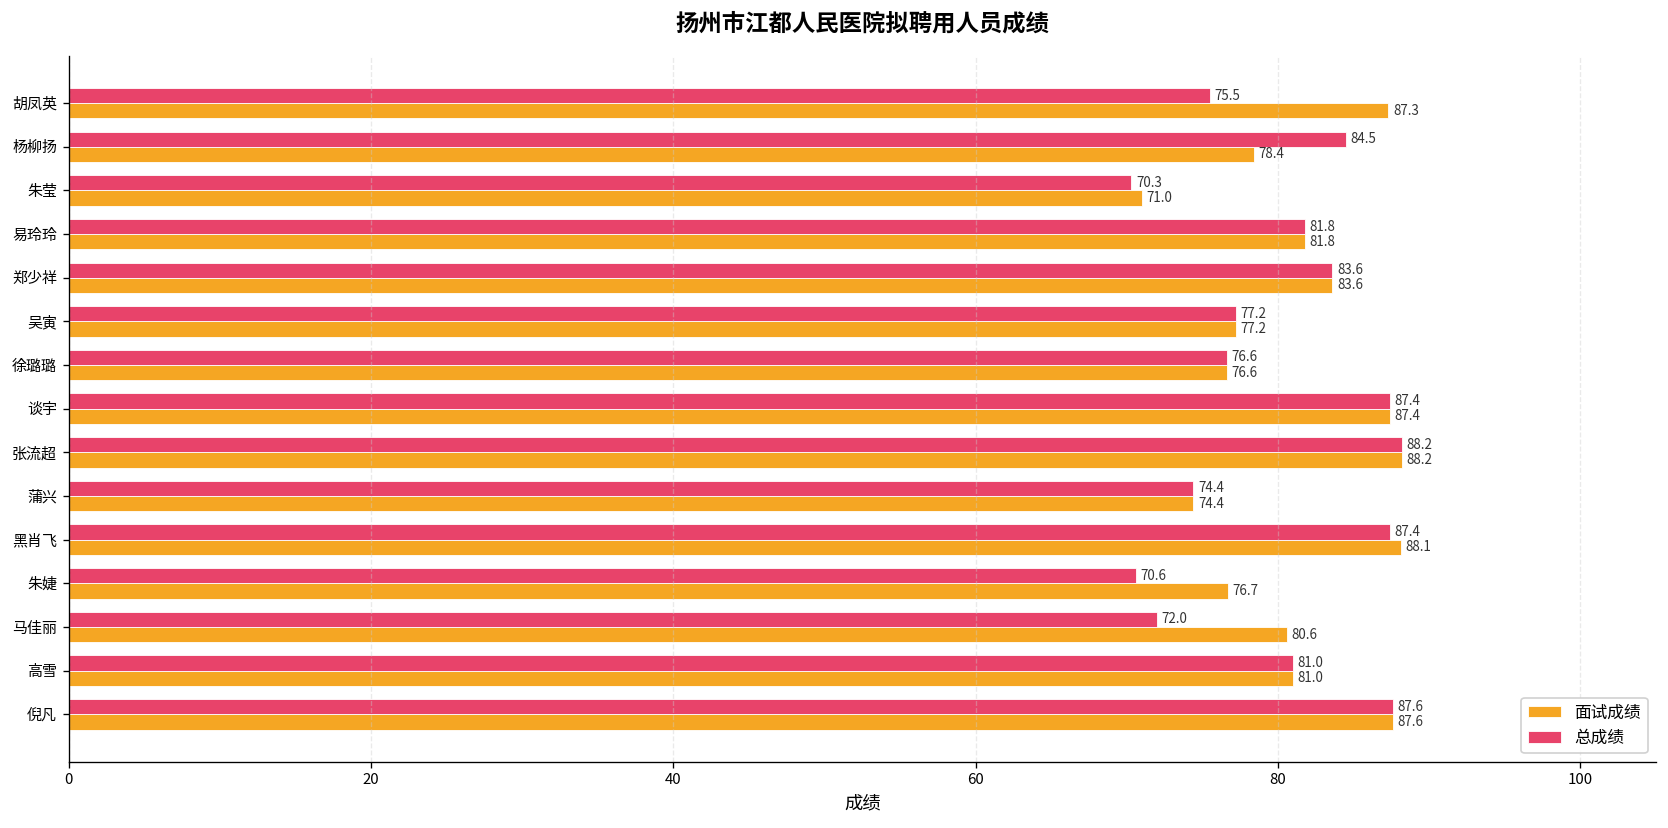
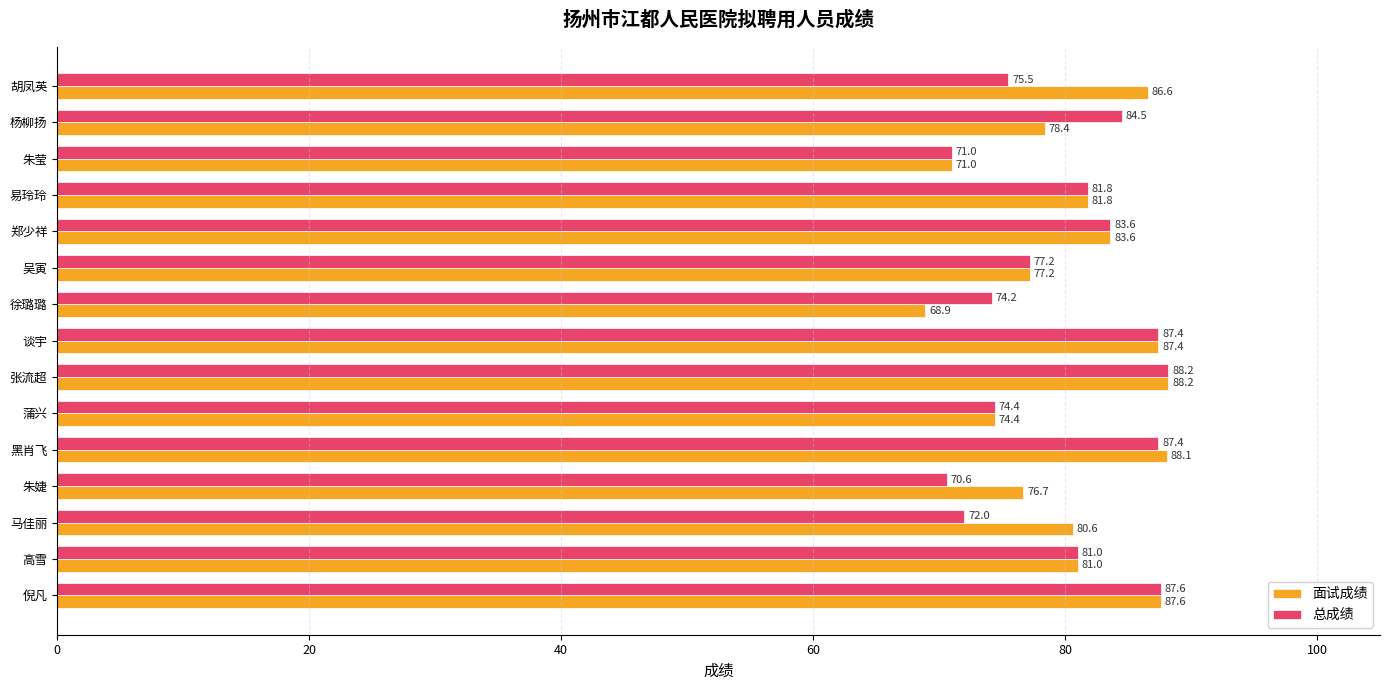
  {
    "面试成绩": {
-     "胡凤英": 87.3,
+     "胡凤英": 86.6,
      "杨柳扬": 78.4,
      "朱莹": 71.0,
      "易玲玲": 81.8,
      "郑少祥": 83.6,
      "吴寅": 77.2,
-     "徐璐璐": 76.6,
+     "徐璐璐": 68.9,
      "谈宇": 87.4,
      "张流超": 88.2,
      "蒲兴": 74.4,
      "黑肖飞": 88.1,
      "朱婕": 76.7,
      "马佳丽": 80.6,
      "高雪": 81.0,
      "倪凡": 87.6
    },
    "总成绩": {
      "胡凤英": 75.5,
      "杨柳扬": 84.5,
-     "朱莹": 70.3,
+     "朱莹": 71.0,
      "易玲玲": 81.8,
      "郑少祥": 83.6,
      "吴寅": 77.2,
-     "徐璐璐": 76.6,
+     "徐璐璐": 74.2,
      "谈宇": 87.4,
      "张流超": 88.2,
      "蒲兴": 74.4,
      "黑肖飞": 87.4,
      "朱婕": 70.6,
      "马佳丽": 72.0,
      "高雪": 81.0,
      "倪凡": 87.6
    }
  }
